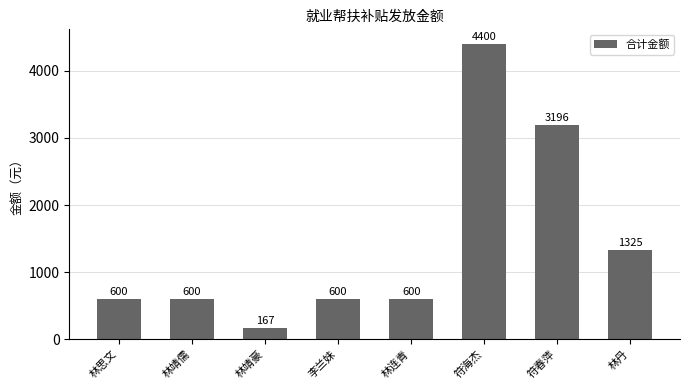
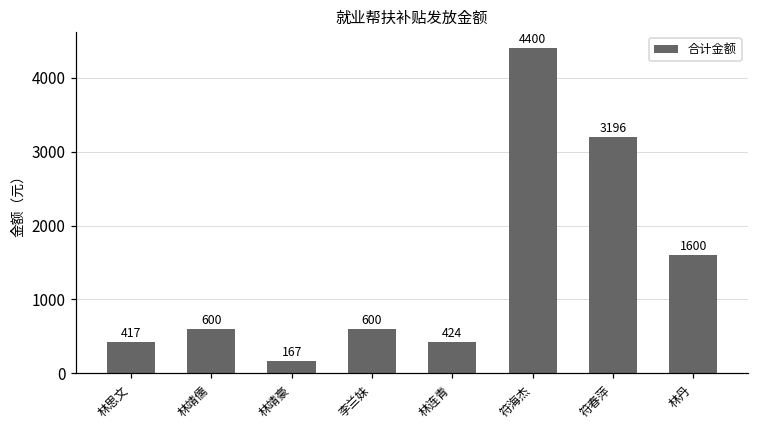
  {
-   "林思文": 600,
+   "林思文": 417,
    "林靖儒": 600,
    "林靖豪": 167,
    "李兰妹": 600,
-   "林连青": 600,
+   "林连青": 424,
    "符海杰": 4400,
    "符春萍": 3196,
-   "林丹": 1325
+   "林丹": 1600
  }
